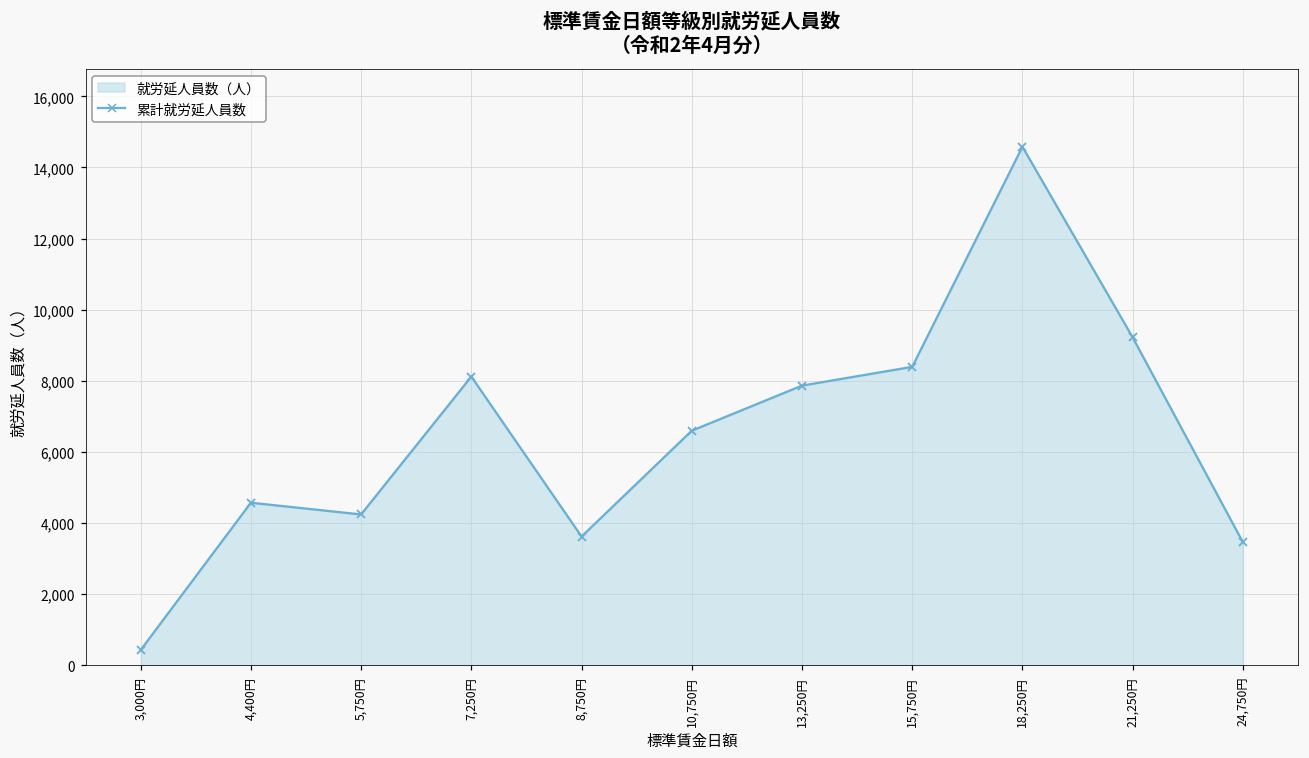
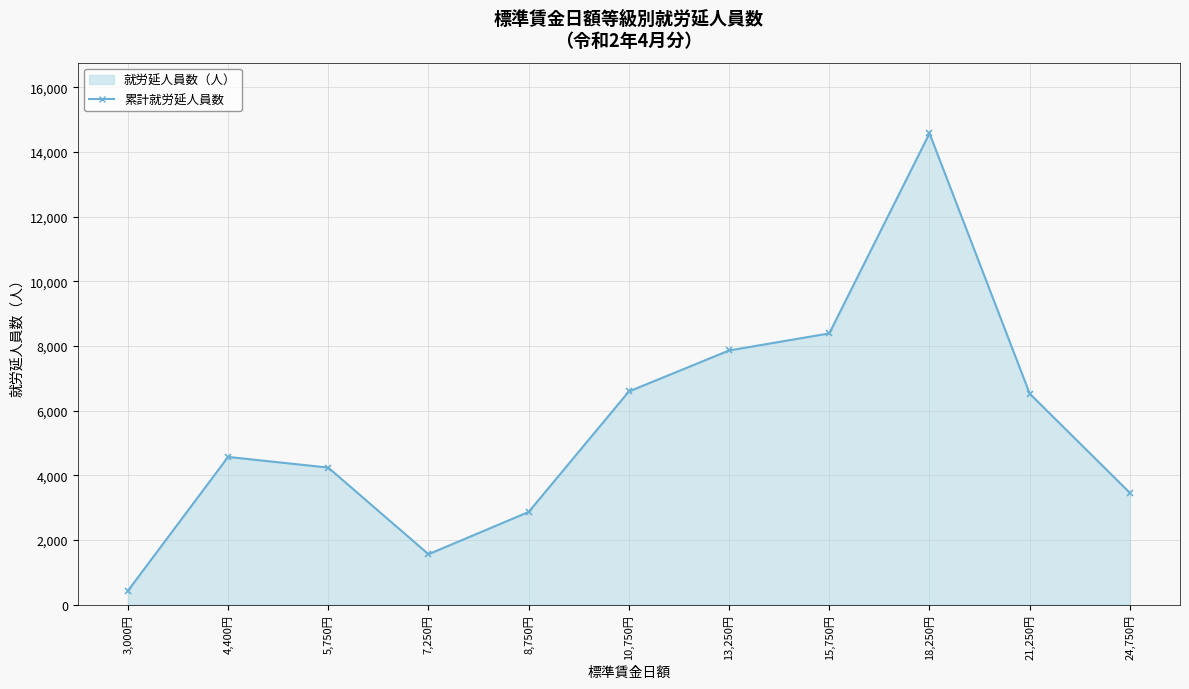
  {
    "3,000円": "400",
    "4,400円": "4,600",
    "5,750円": "4,200",
-   "7,250円": "8,100",
-   "8,750円": "3,600",
+   "7,250円": "1,600",
+   "8,750円": "2,900",
    "10,750円": "6,600",
    "13,250円": "7,900",
    "15,750円": "8,400",
    "18,250円": "14,600",
-   "21,250円": "9,200",
+   "21,250円": "6,500",
    "24,750円": "3,500"
  }
